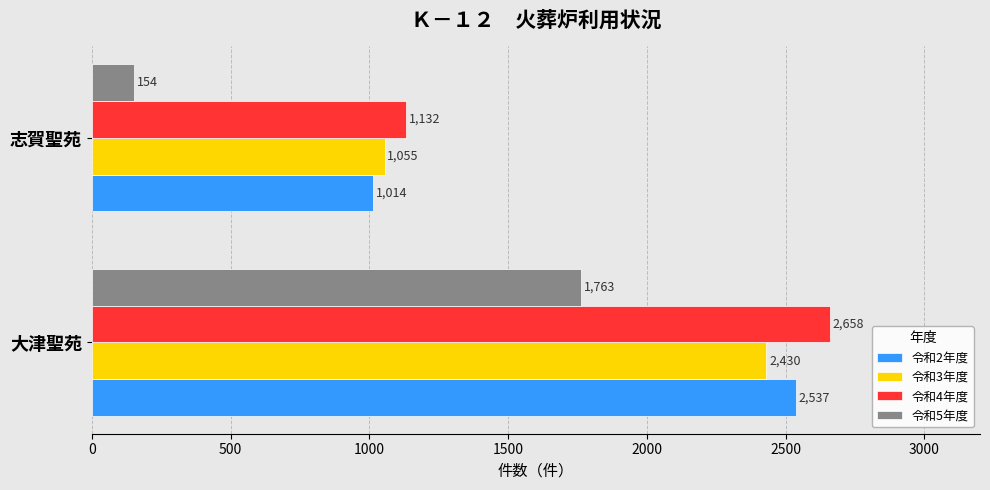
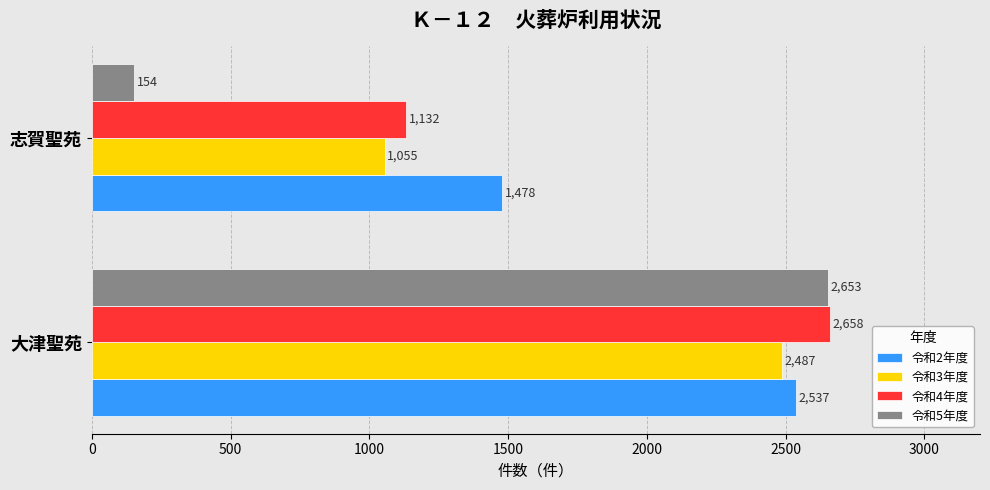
  {
    "令和2年度": {
-     "志賀聖苑": "1,014",
+     "志賀聖苑": "1,478",
      "大津聖苑": "2,537"
    },
    "令和3年度": {
      "志賀聖苑": "1,055",
-     "大津聖苑": "2,430"
+     "大津聖苑": "2,487"
    },
    "令和4年度": {
      "志賀聖苑": "1,132",
      "大津聖苑": "2,658"
    },
    "令和5年度": {
      "志賀聖苑": "154",
-     "大津聖苑": "1,763"
+     "大津聖苑": "2,653"
    }
  }
